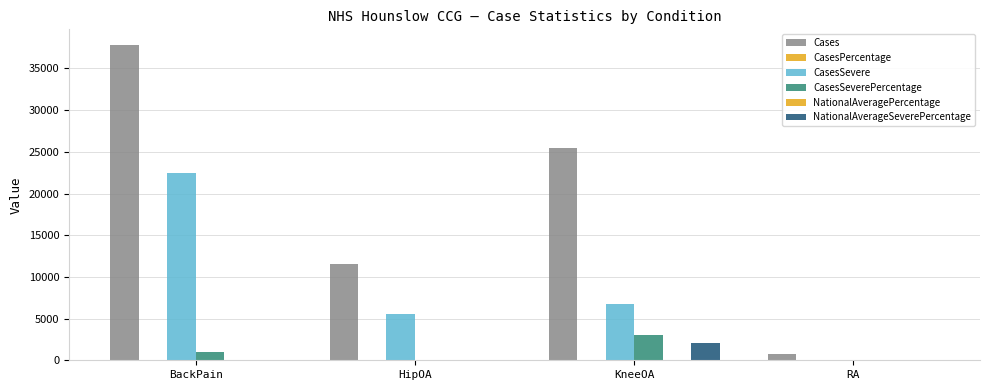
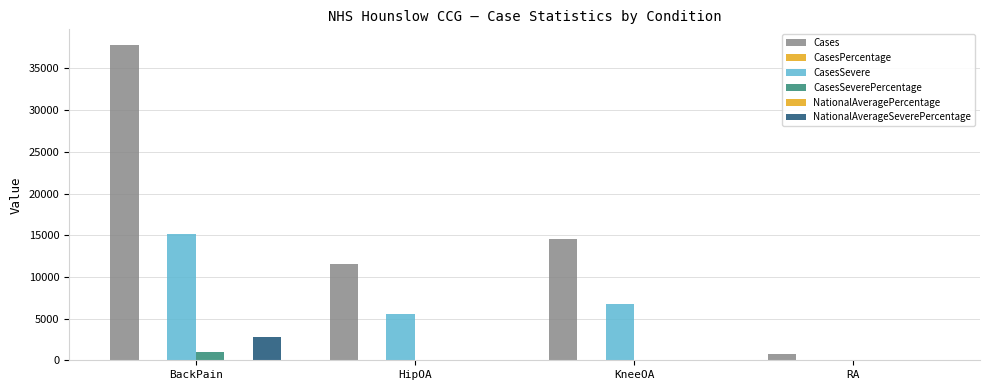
  {
    "Cases": {
      "BackPain": 38000,
      "HipOA": 12000,
-     "KneeOA": 25000,
+     "KneeOA": 14000,
      "RA": 1000
    },
    "CasesSevere": {
-     "BackPain": 23000,
+     "BackPain": 15000,
      "HipOA": 6000,
      "KneeOA": 7000,
      "RA": 0
    },
    "CasesSeverePercentage": {
      "BackPain": 1000,
-     "KneeOA": 3000,
+     "KneeOA": 0,
      "RA": 0
    },
    "NationalAverageSeverePercentage": {
-     "BackPain": 0,
-     "KneeOA": 2000,
+     "BackPain": 3000,
+     "KneeOA": 0,
      "RA": 0
    }
  }
